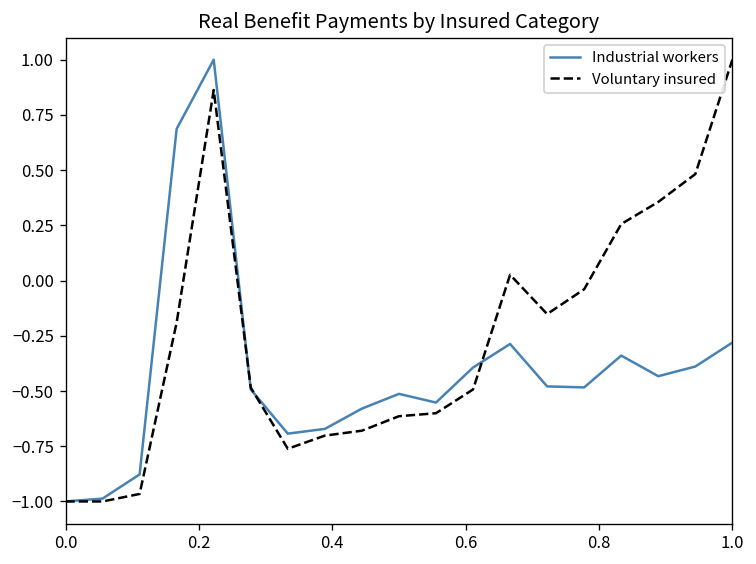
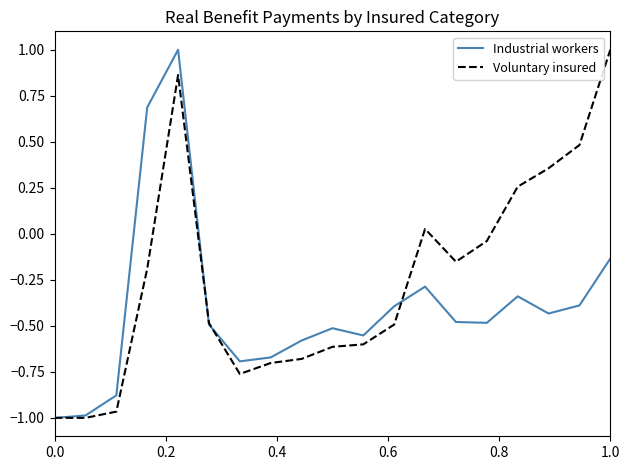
  {
    "Industrial workers": {
-     "1.0": -0.28
+     "1.0": -0.13
    },
    "Voluntary insured": {
      "1.0": 1.00
    }
  }
